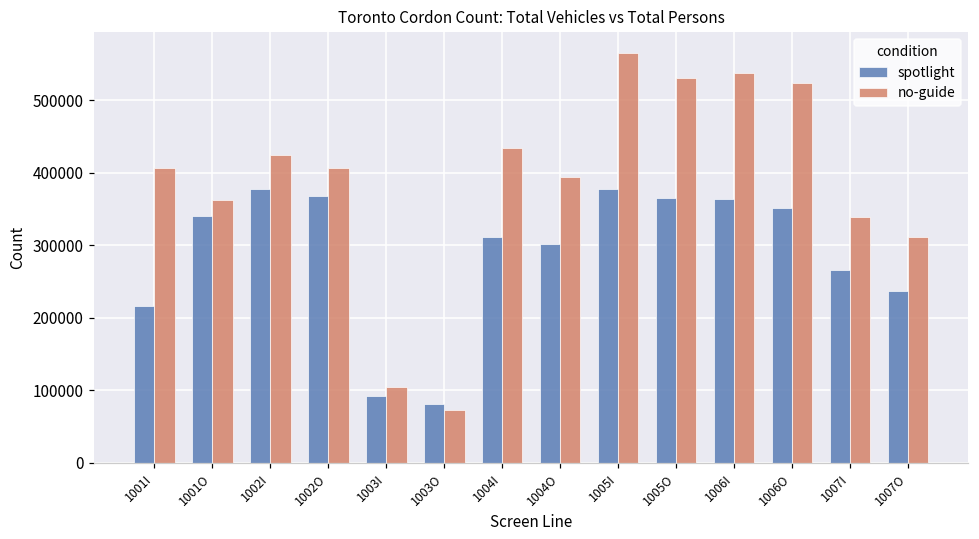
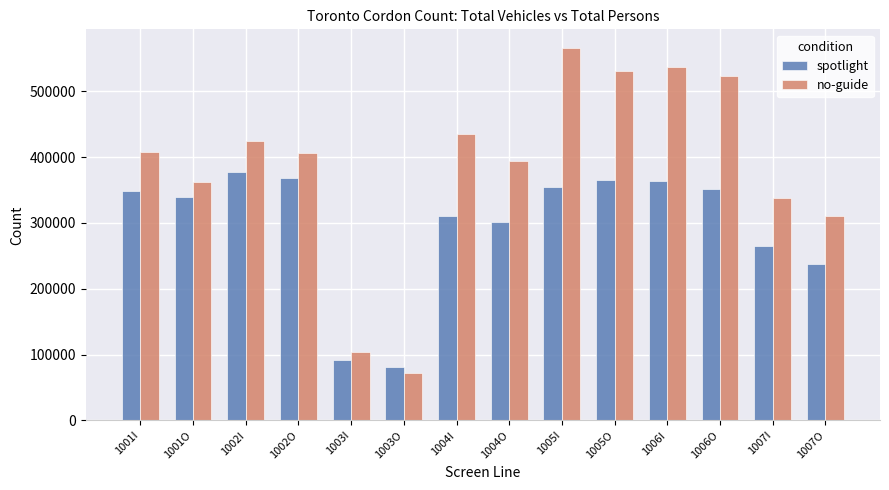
  {
    "spotlight": {
-     "1001I": 220000,
+     "1001I": 350000,
      "1001O": 340000,
      "1002I": 380000,
      "1002O": 370000,
      "1003I": 90000,
      "1003O": 80000,
      "1004I": 310000,
      "1004O": 300000,
-     "1005I": 380000,
+     "1005I": 350000,
      "1005O": 360000,
      "1006I": 360000,
      "1006O": 350000,
      "1007I": 270000,
      "1007O": 240000
    },
    "no-guide": {
      "1001I": 410000,
      "1001O": 360000,
      "1002I": 420000,
      "1002O": 410000,
      "1003I": 100000,
      "1003O": 70000,
      "1004I": 430000,
      "1004O": 390000,
      "1005I": 570000,
      "1005O": 530000,
      "1006I": 540000,
      "1006O": 520000,
      "1007I": 340000,
      "1007O": 310000
    }
  }
